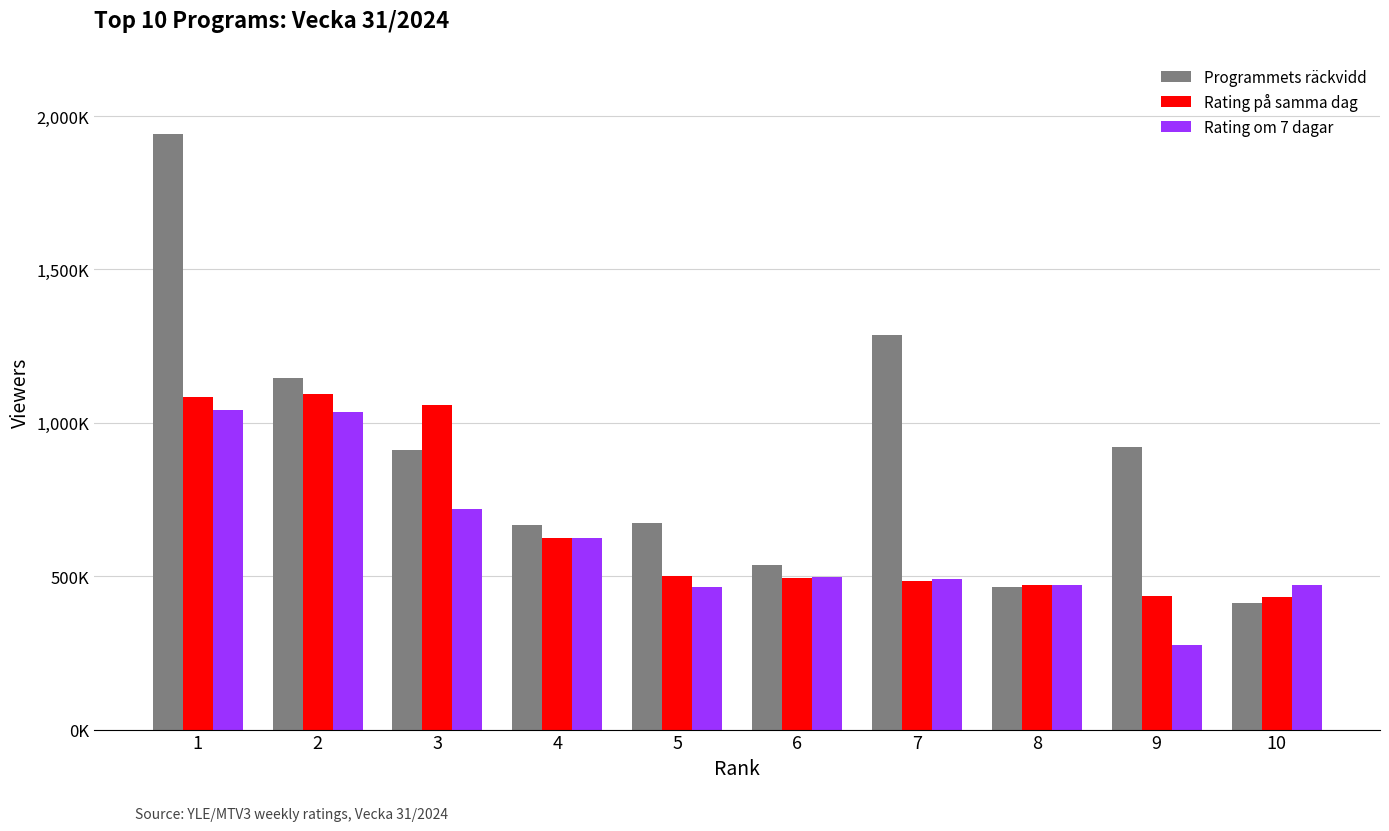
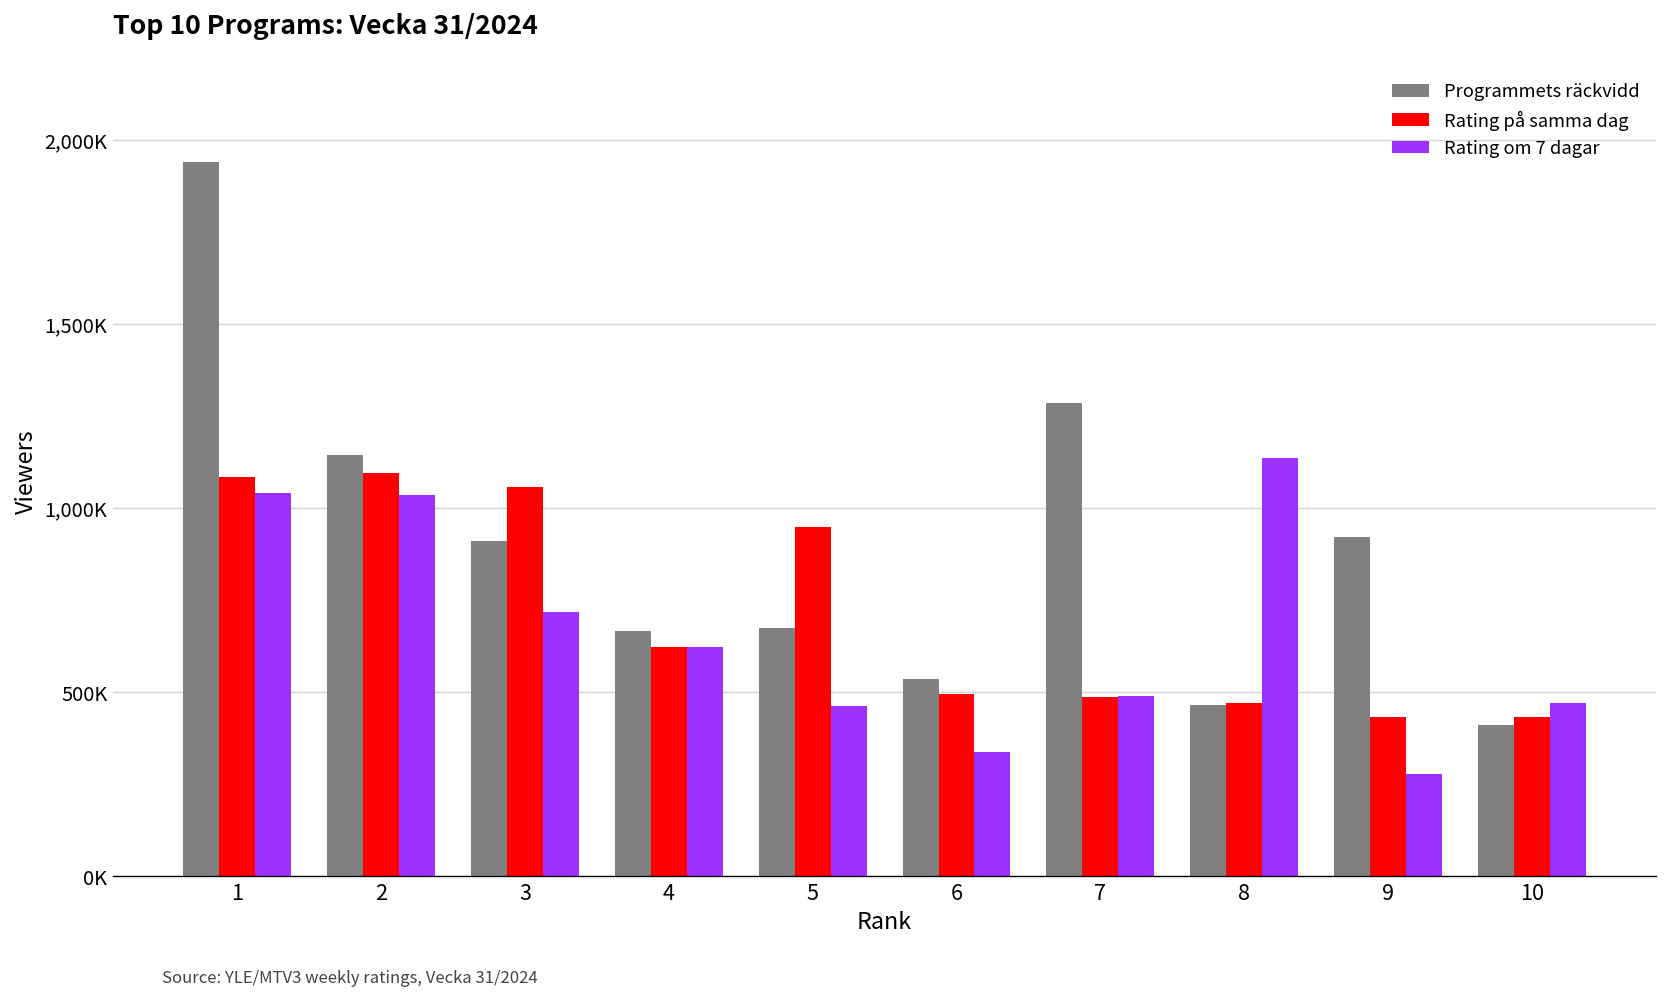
  {
    "Programmets räckvidd": {
      "1": "1,940,000",
      "2": "1,150,000",
      "3": "910,000",
      "4": "670,000",
      "5": "670,000",
      "6": "540,000",
      "7": "1,290,000",
      "8": "470,000",
      "9": "920,000",
      "10": "410,000"
    },
    "Rating på samma dag": {
      "1": "1,090,000",
      "2": "1,100,000",
      "3": "1,060,000",
      "4": "620,000",
-     "5": "500,000",
+     "5": "950,000",
      "6": "490,000",
      "7": "490,000",
      "8": "470,000",
      "9": "430,000",
      "10": "430,000"
    },
    "Rating om 7 dagar": {
      "1": "1,040,000",
      "2": "1,040,000",
      "3": "720,000",
      "4": "620,000",
      "5": "460,000",
-     "6": "500,000",
+     "6": "340,000",
      "7": "490,000",
-     "8": "470,000",
+     "8": "1,140,000",
      "9": "280,000",
      "10": "470,000"
    }
  }
